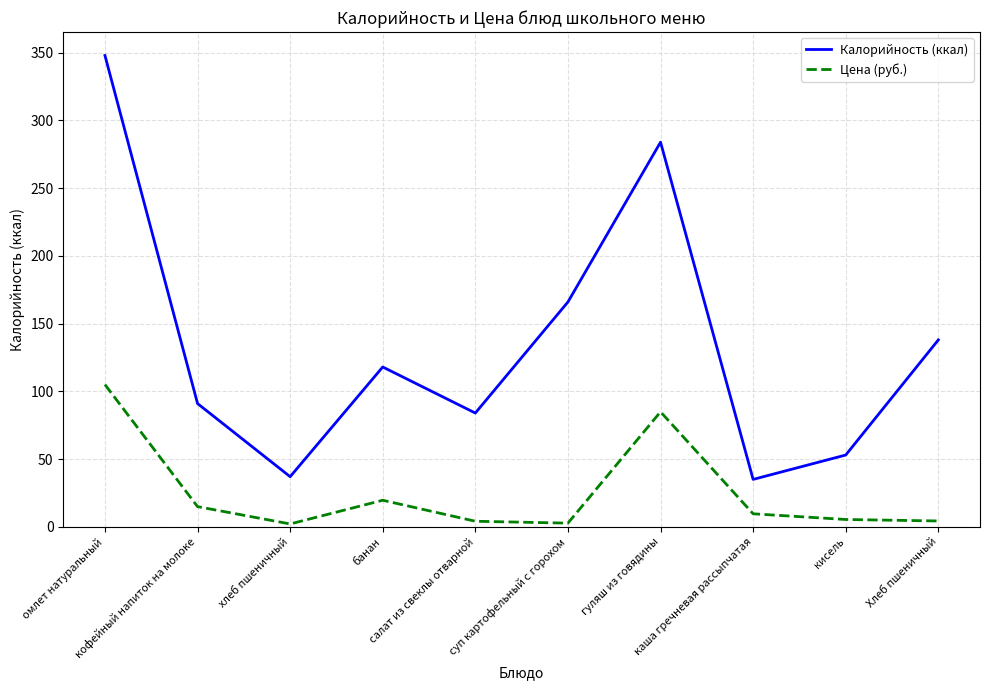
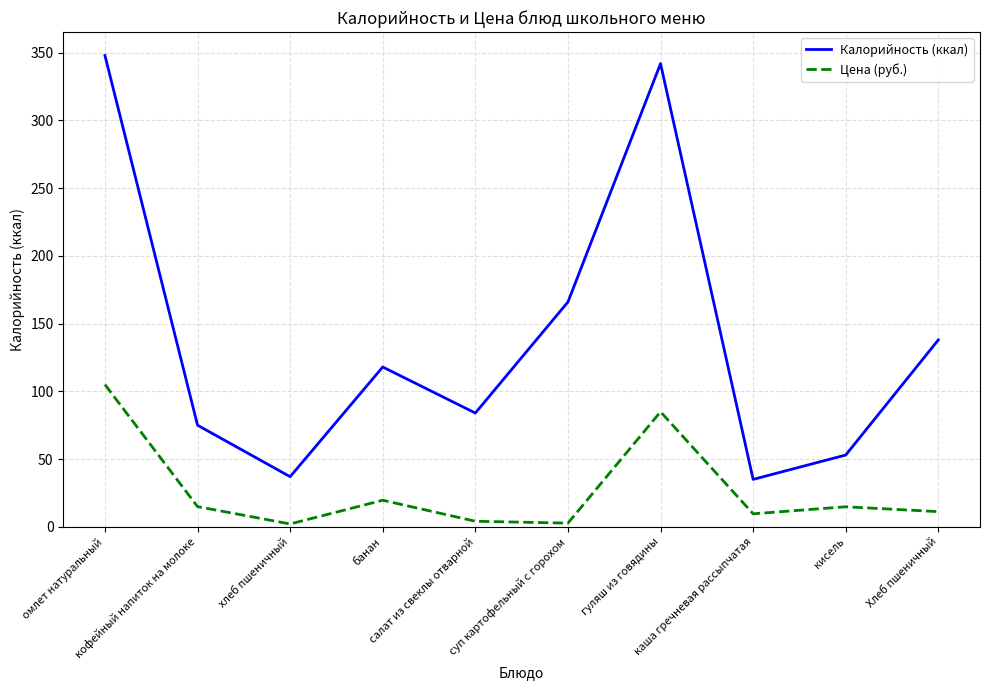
  {
    "Калорийность (ккал)": {
      "омлет натуральный": 348,
-     "кофейный напиток на молоке": 91,
+     "кофейный напиток на молоке": 75,
      "хлеб пшеничный": 37,
      "банан": 118,
      "салат из свеклы отварной": 84,
      "суп картофельный с горохом": 166,
-     "гуляш из говядины": 284,
+     "гуляш из говядины": 342,
      "каша гречневая рассыпчатая": 35,
      "кисель": 53,
      "Хлеб пшеничный": 138
    },
    "Цена (руб.)": {
      "омлет натуральный": 105,
      "кофейный напиток на молоке": 15,
      "хлеб пшеничный": 2,
      "банан": 20,
      "салат из свеклы отварной": 4,
      "суп картофельный с горохом": 3,
      "гуляш из говядины": 85,
      "каша гречневая рассыпчатая": 10,
-     "кисель": 5,
-     "Хлеб пшеничный": 4
+     "кисель": 15,
+     "Хлеб пшеничный": 11
    }
  }
